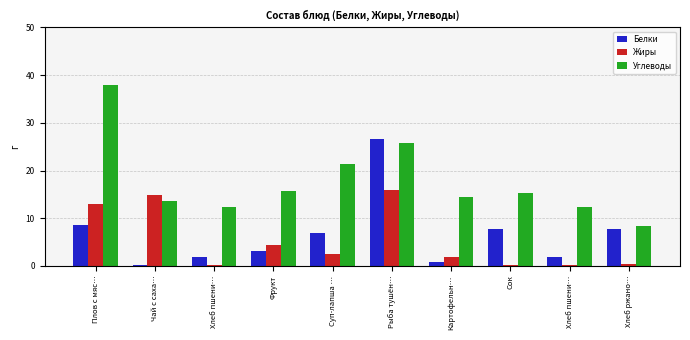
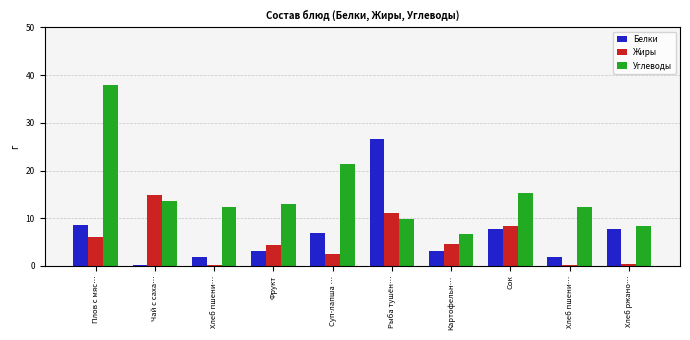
  {
    "Белки": {
      "Плов с мяс…": 9,
      "Фрукт": 3,
      "Суп-лапша …": 7,
      "Рыба тушён…": 27,
-     "Картофельн…": 1,
+     "Картофельн…": 3,
      "Сок": 8,
      "Хлеб ржано…": 8
    },
    "Жиры": {
-     "Плов с мяс…": 13,
+     "Плов с мяс…": 6,
      "Чай с саха…": 15,
      "Фрукт": 4,
      "Суп-лапша …": 3,
-     "Рыба тушён…": 16,
-     "Картофельн…": 2,
-     "Сок": 0
+     "Рыба тушён…": 11,
+     "Картофельн…": 5,
+     "Сок": 8
    },
    "Углеводы": {
      "Плов с мяс…": 38,
      "Чай с саха…": 14,
-     "Фрукт": 16,
+     "Фрукт": 13,
      "Суп-лапша …": 21,
-     "Рыба тушён…": 26,
-     "Картофельн…": 15,
+     "Рыба тушён…": 10,
+     "Картофельн…": 7,
      "Сок": 15,
      "Хлеб ржано…": 8
    }
  }
